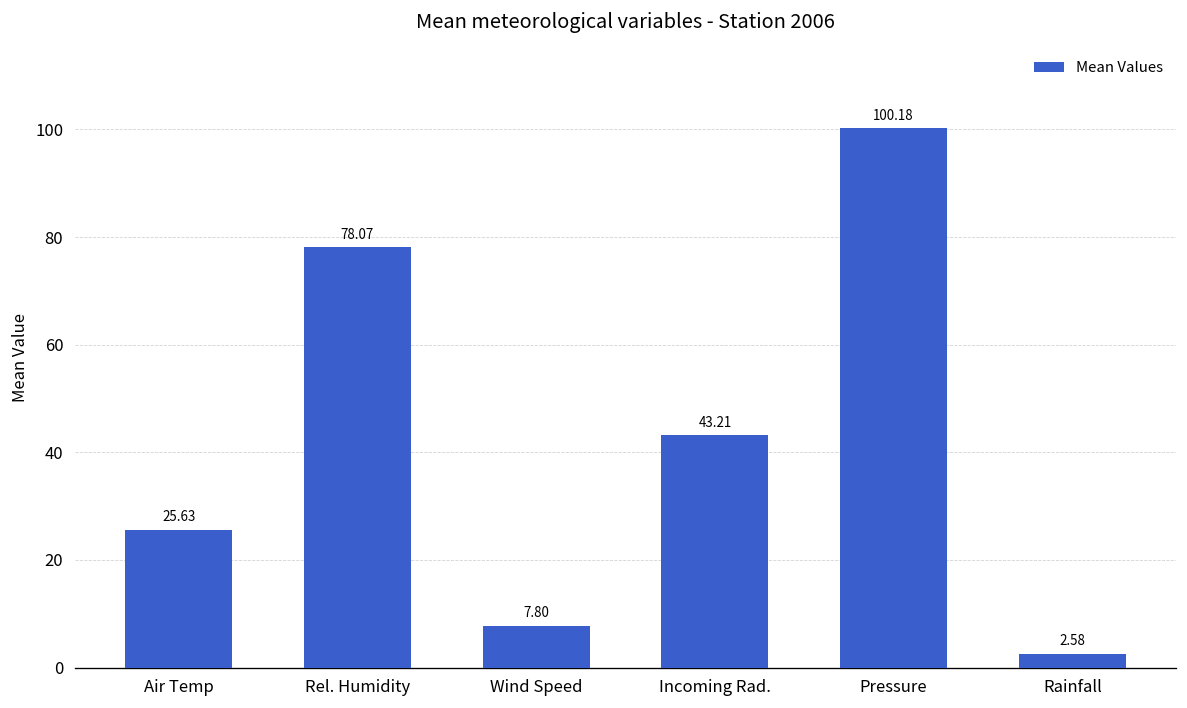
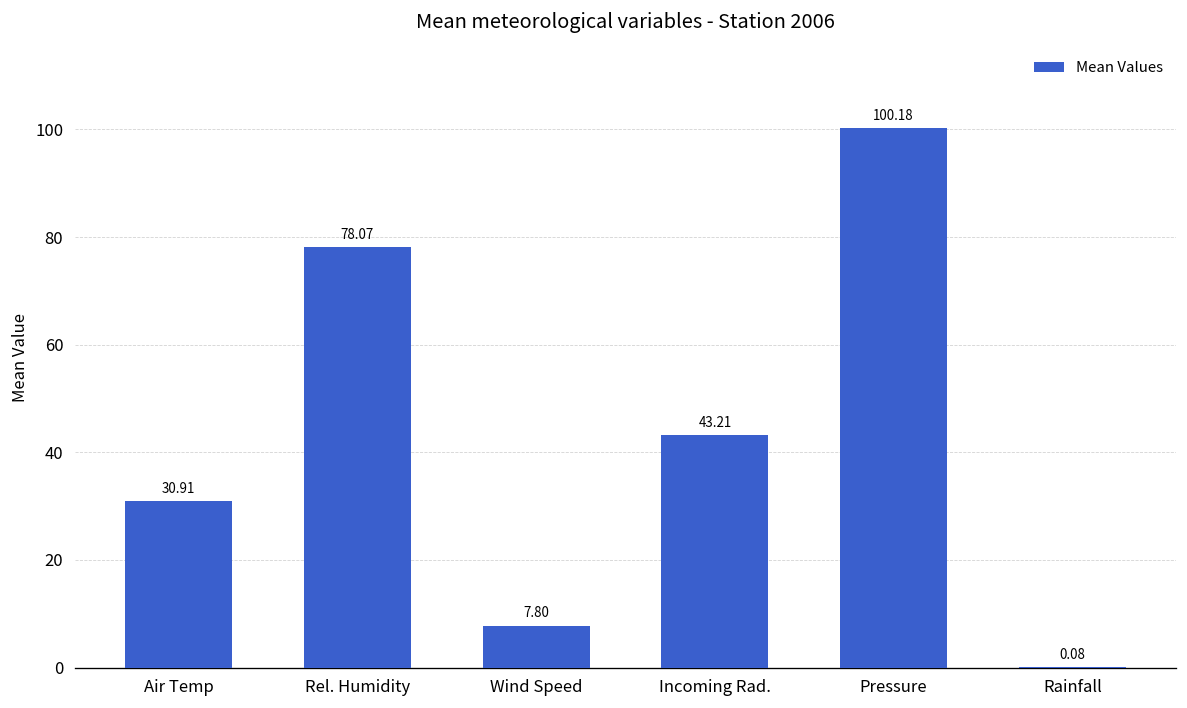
  {
-   "Air Temp": 25.63,
+   "Air Temp": 30.91,
    "Rel. Humidity": 78.07,
    "Wind Speed": 7.80,
    "Incoming Rad.": 43.21,
    "Pressure": 100.18,
-   "Rainfall": 2.58
+   "Rainfall": 0.08
  }
